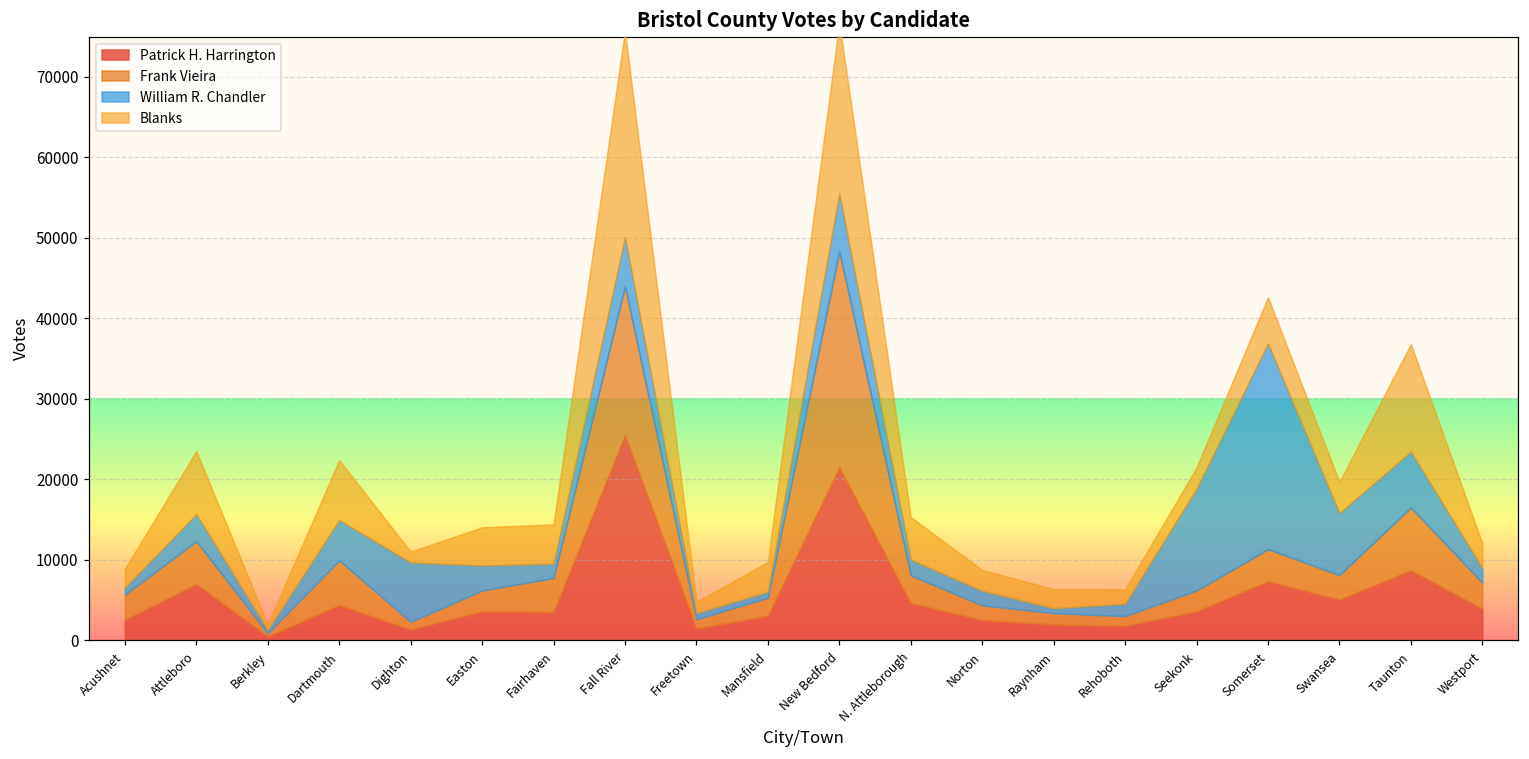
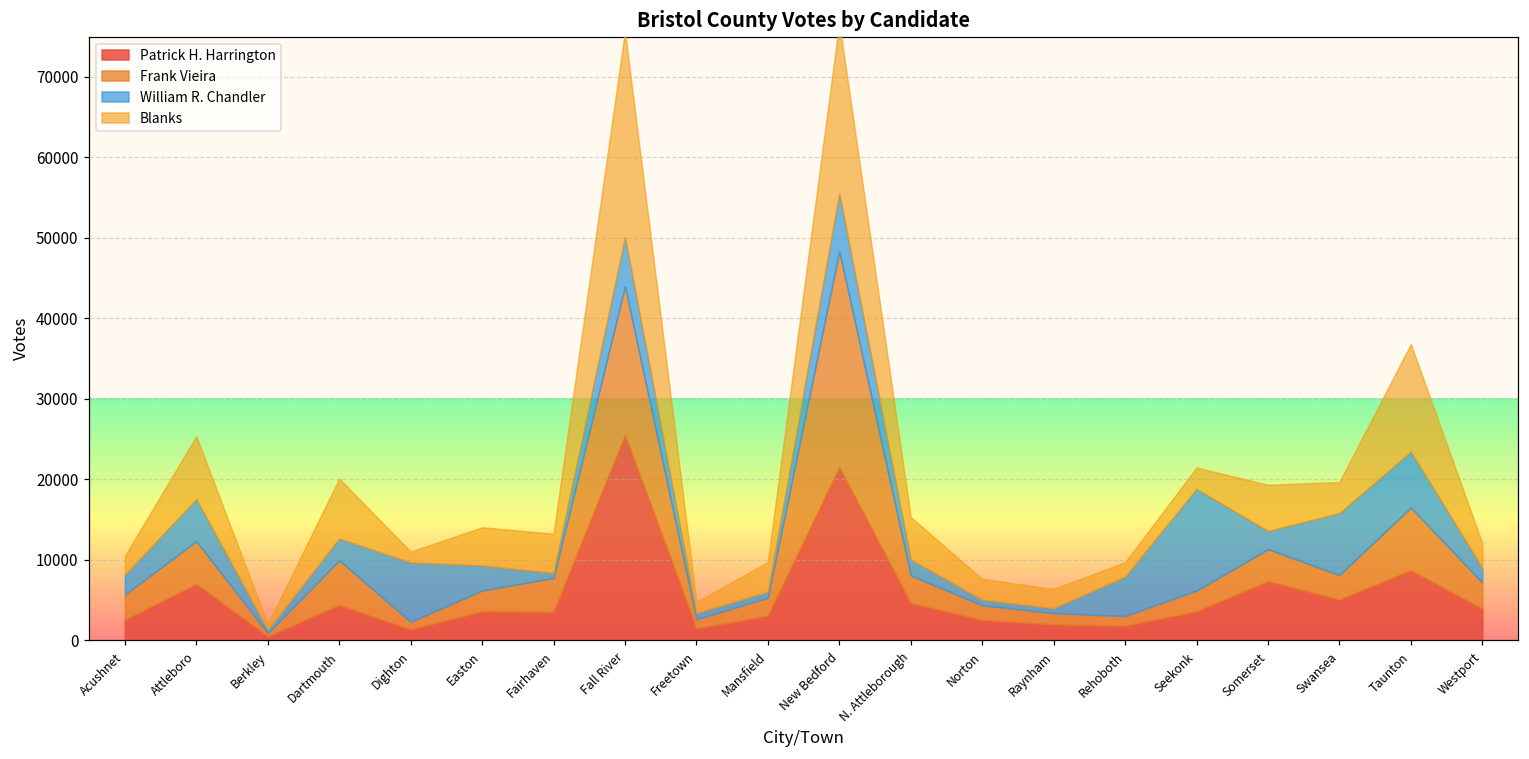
  {
    "William R. Chandler": {
-     "Acushnet": 1000,
-     "Attleboro": 3000,
+     "Acushnet": 2000,
+     "Attleboro": 5000,
      "Berkley": 0,
-     "Dartmouth": 5000,
+     "Dartmouth": 3000,
      "Dighton": 7000,
      "Easton": 3000,
-     "Fairhaven": 2000,
+     "Fairhaven": 1000,
      "Fall River": 6000,
      "Freetown": 1000,
      "Mansfield": 1000,
      "New Bedford": 7000,
      "N. Attleborough": 2000,
-     "Norton": 2000,
+     "Norton": 1000,
      "Raynham": 1000,
-     "Rehoboth": 2000,
+     "Rehoboth": 5000,
      "Seekonk": 13000,
-     "Somerset": 26000,
+     "Somerset": 2000,
      "Swansea": 8000,
      "Taunton": 7000,
      "Westport": 2000
    }
  }
